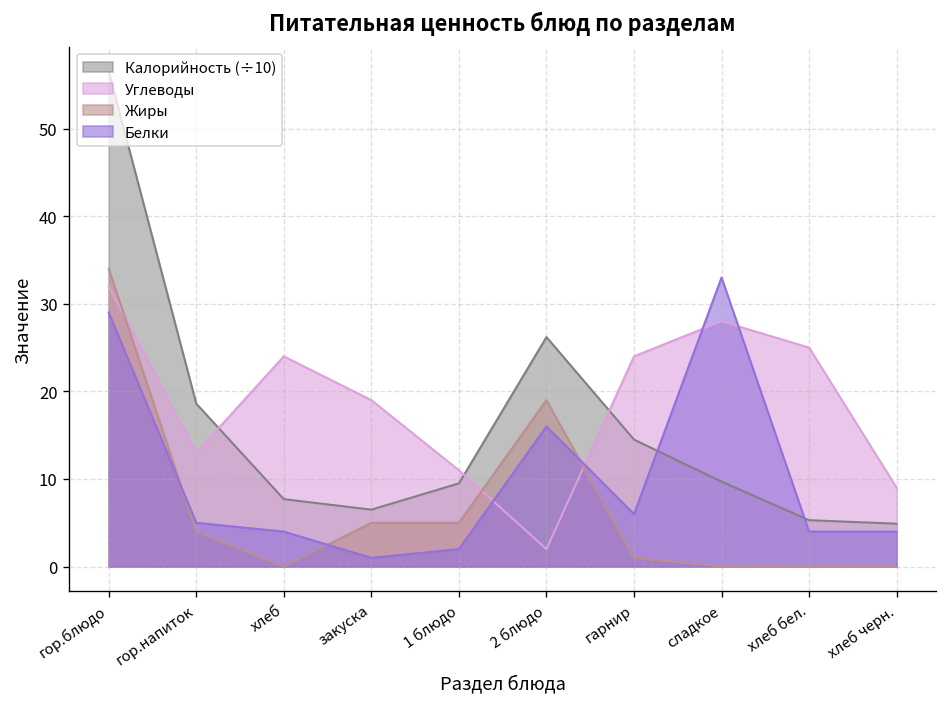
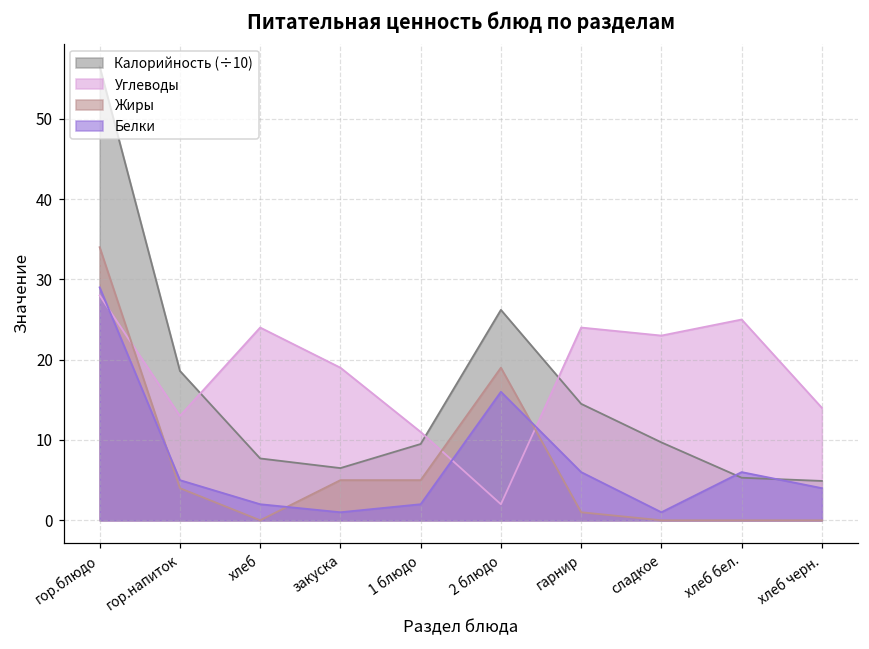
  {
    "Углеводы": {
-     "гор.блюдо": 32,
+     "гор.блюдо": 28,
      "гор.напиток": 13,
      "хлеб": 24,
      "закуска": 19,
      "1 блюдо": 11,
      "2 блюдо": 2,
      "гарнир": 24,
-     "сладкое": 28,
+     "сладкое": 23,
      "хлеб бел.": 25,
-     "хлеб черн.": 9
+     "хлеб черн.": 14
    },
    "Белки": {
      "гор.блюдо": 29,
      "гор.напиток": 5,
-     "хлеб": 4,
+     "хлеб": 2,
      "закуска": 1,
      "1 блюдо": 2,
      "2 блюдо": 16,
      "гарнир": 6,
-     "сладкое": 33,
-     "хлеб бел.": 4,
+     "сладкое": 1,
+     "хлеб бел.": 6,
      "хлеб черн.": 4
    }
  }
